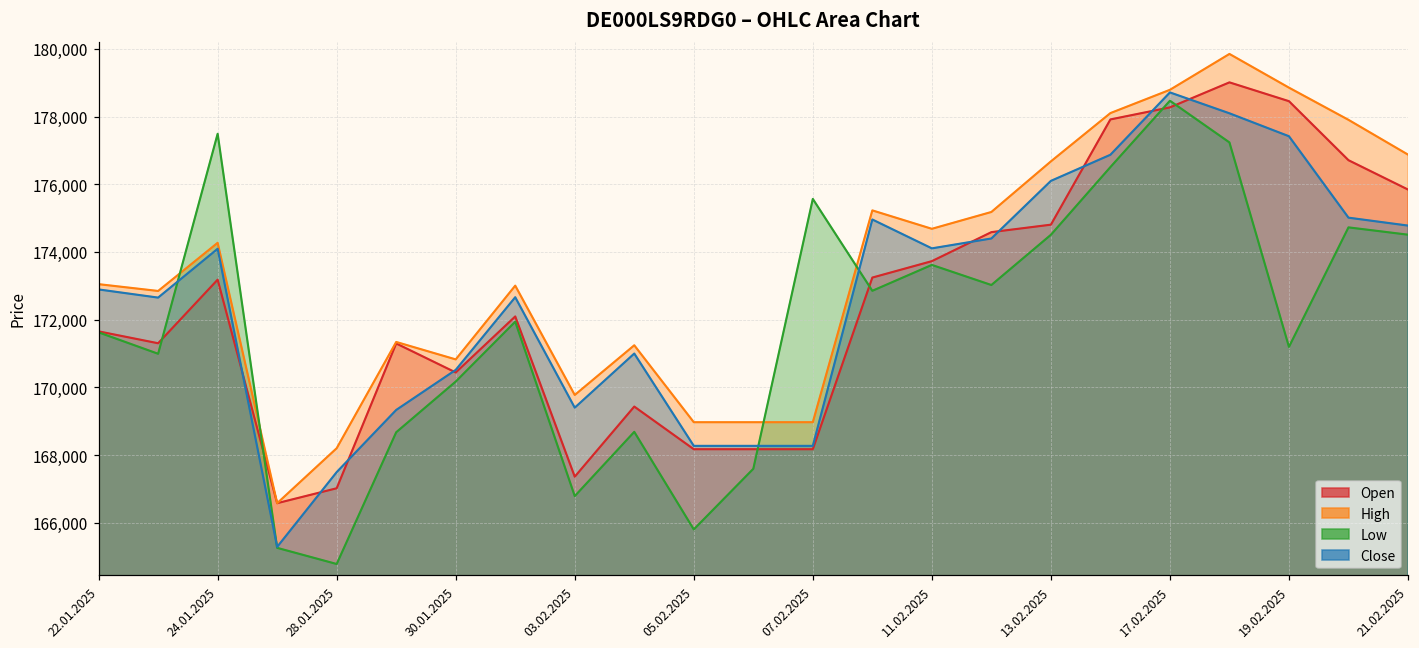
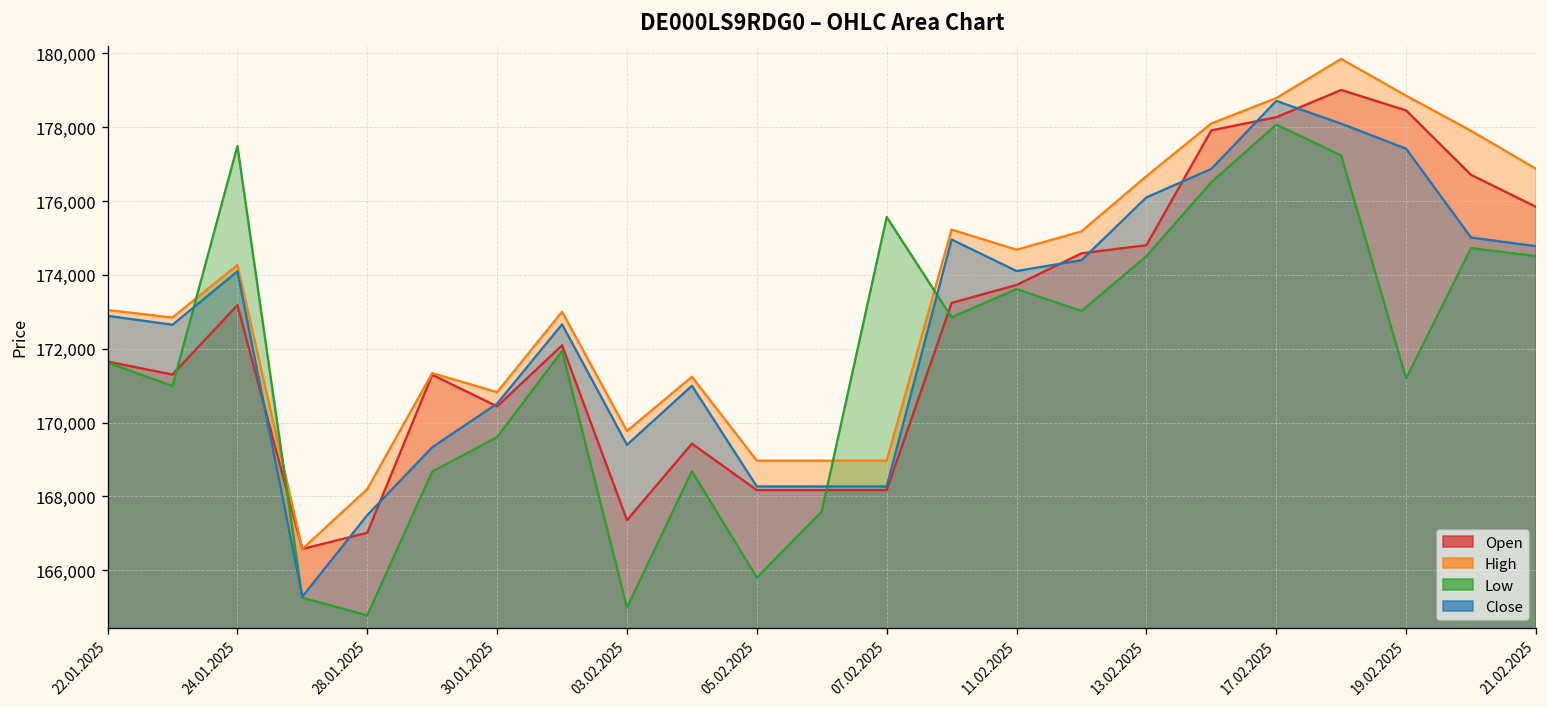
  {
    "Low": {
      "24.01.2025": "177,500",
      "28.01.2025": "164,800",
-     "30.01.2025": "170,200",
-     "03.02.2025": "166,800",
+     "30.01.2025": "169,600",
+     "03.02.2025": "165,000",
      "05.02.2025": "165,800",
      "07.02.2025": "175,600",
      "11.02.2025": "173,600",
      "13.02.2025": "174,500",
-     "17.02.2025": "178,500",
+     "17.02.2025": "178,100",
      "19.02.2025": "171,200",
      "21.02.2025": "174,500"
    },
    "Close": {
      "22.01.2025": "172,900",
      "24.01.2025": "174,100",
      "28.01.2025": "167,500",
      "03.02.2025": "169,400",
      "05.02.2025": "168,300",
      "07.02.2025": "168,300",
      "11.02.2025": "174,100",
      "13.02.2025": "176,100",
      "19.02.2025": "177,400",
      "21.02.2025": "174,800"
    }
  }
